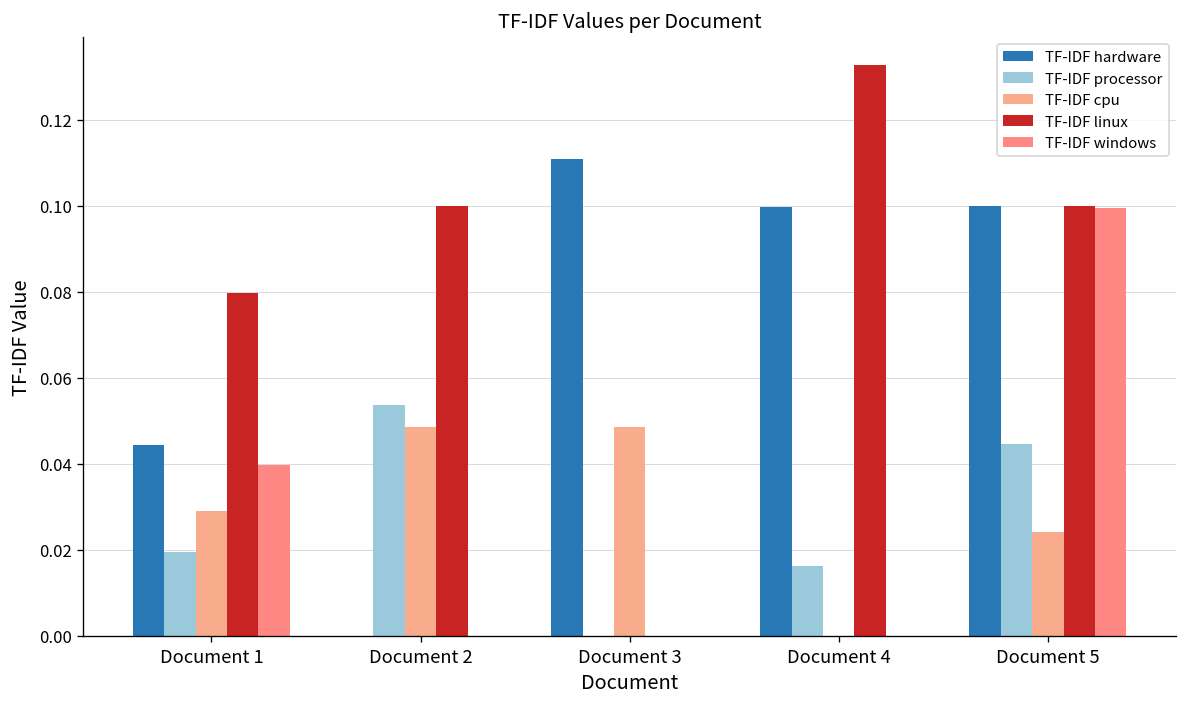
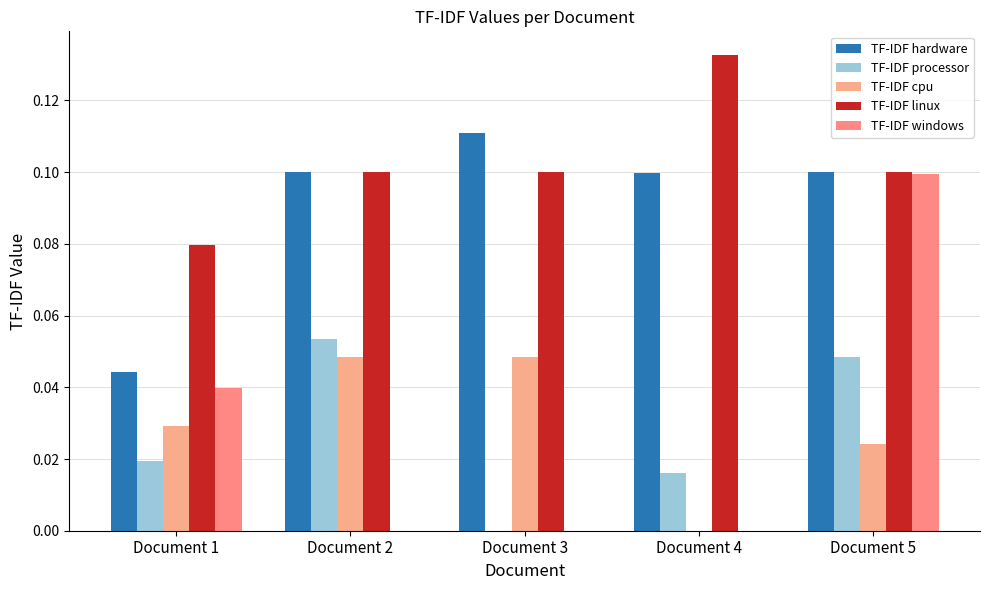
  {
    "TF-IDF hardware": {
      "Document 1": 0.044,
-     "Document 2": 0.0,
+     "Document 2": 0.1,
      "Document 3": 0.111,
      "Document 4": 0.1,
      "Document 5": 0.1
    },
    "TF-IDF processor": {
      "Document 1": 0.019,
      "Document 2": 0.054,
      "Document 3": 0.000,
      "Document 4": 0.016,
-     "Document 5": 0.045
+     "Document 5": 0.048
    },
    "TF-IDF linux": {
      "Document 1": 0.080,
      "Document 2": 0.1,
-     "Document 3": 0.0,
+     "Document 3": 0.1,
      "Document 4": 0.133,
      "Document 5": 0.1
    }
  }
